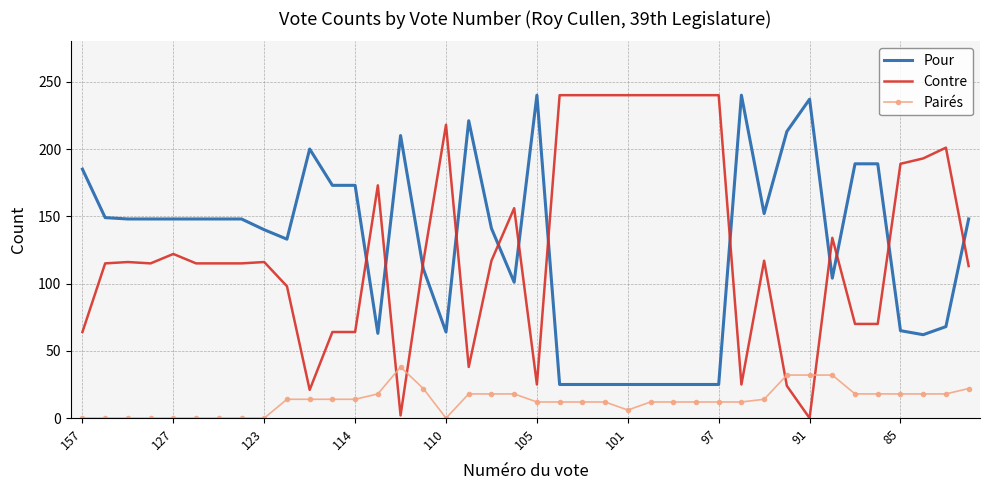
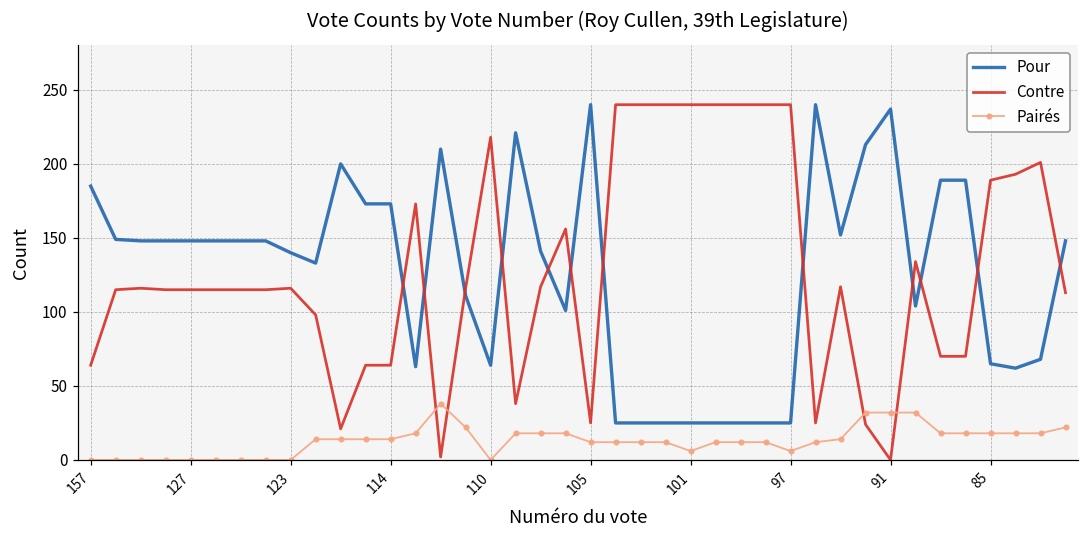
  {
    "Pour": {
      "157": 185,
      "127": 148,
      "123": 140,
      "114": 173,
      "110": 64,
      "105": 240,
      "101": 25,
      "97": 25,
      "91": 237,
      "85": 65
    },
    "Contre": {
      "157": 64,
-     "127": 122,
+     "127": 115,
      "123": 116,
      "114": 64,
      "110": 218,
      "105": 25,
      "101": 240,
      "97": 240,
      "91": 0,
      "85": 189
    },
    "Pairés": {
      "157": 0,
      "127": 0,
      "123": 0,
      "114": 14,
      "110": 0,
      "105": 12,
      "101": 6,
-     "97": 12,
+     "97": 6,
      "91": 32,
      "85": 18
    }
  }
